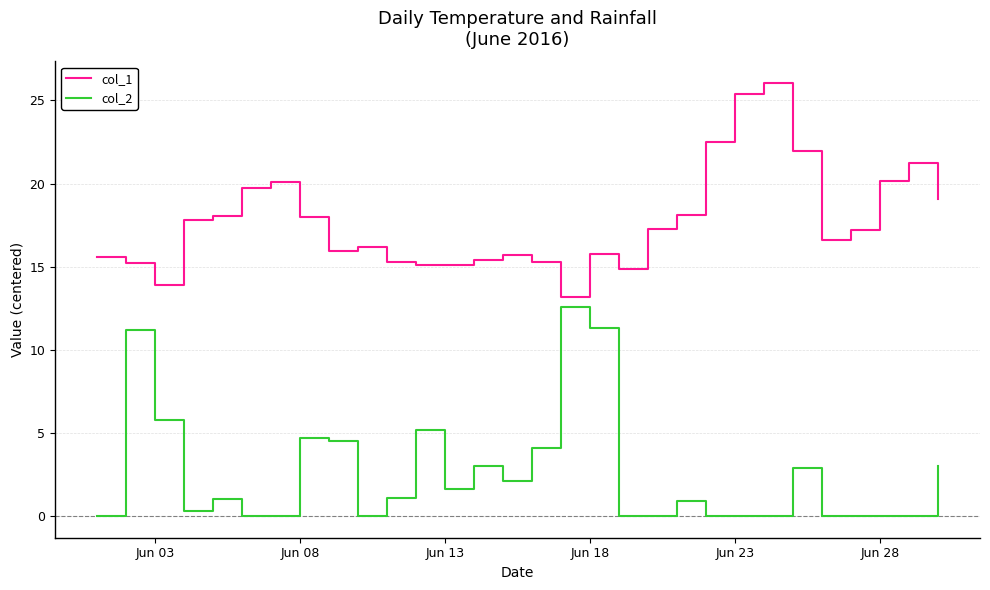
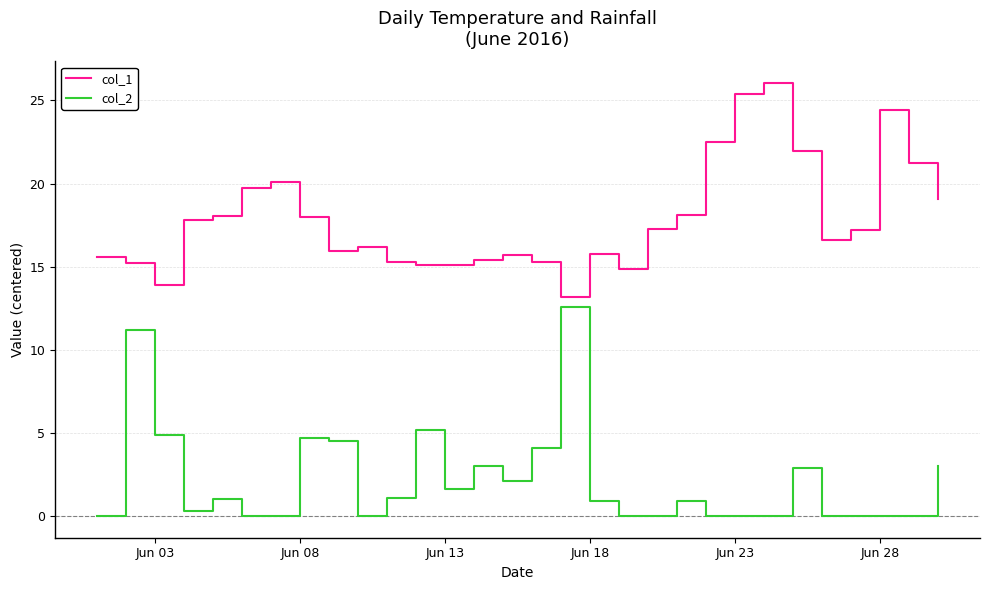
  {
    "col_1": {
      "Jun 03": 13.9,
      "Jun 08": 18.0,
      "Jun 13": 15.1,
      "Jun 18": 15.8,
      "Jun 23": 25.4,
-     "Jun 28": 20.2
+     "Jun 28": 24.4
    },
    "col_2": {
-     "Jun 03": 5.8,
+     "Jun 03": 4.9,
      "Jun 08": 4.7,
      "Jun 13": 1.6,
-     "Jun 18": 11.3,
+     "Jun 18": 0.9,
      "Jun 23": 0.0,
      "Jun 28": 0.0
    }
  }
